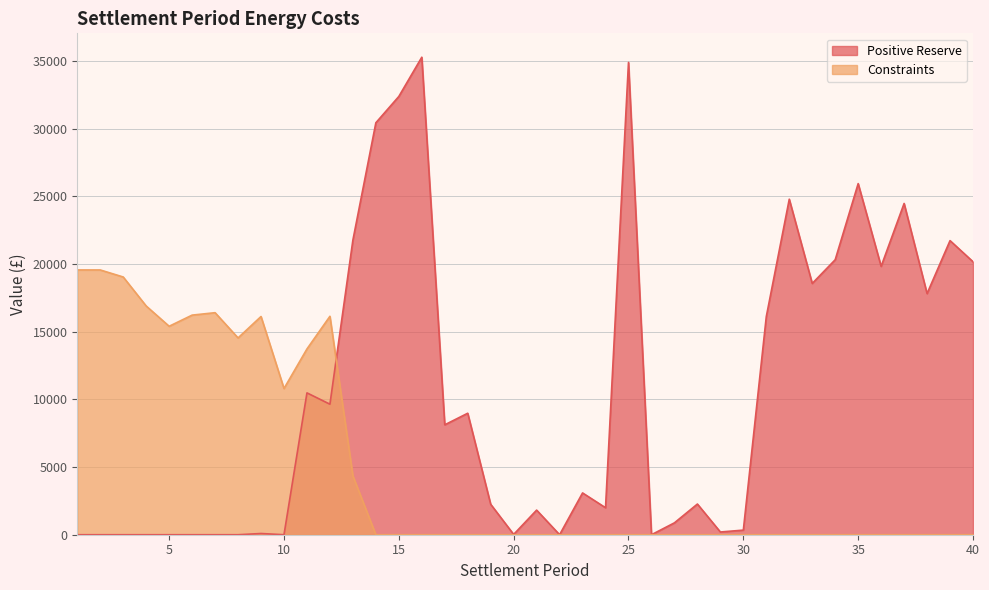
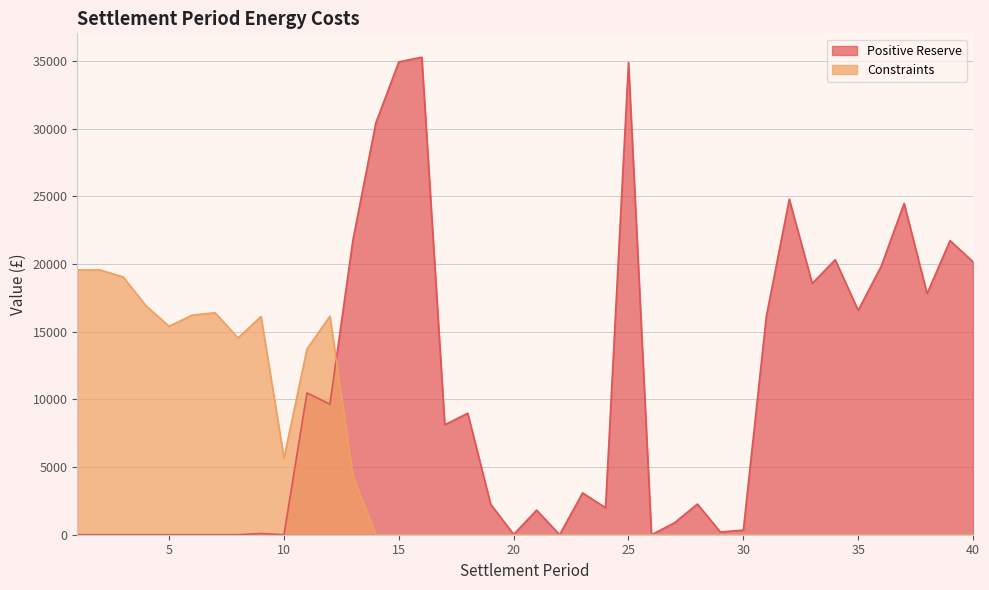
  {
    "Positive Reserve": {
      "5": 0,
      "10": 0,
-     "15": 32400,
+     "15": 34900,
      "25": 34900,
      "30": 300,
-     "35": 25900,
+     "35": 16600,
      "40": 20200
    },
    "Constraints": {
      "5": 15400,
-     "10": 10800,
+     "10": 5700,
      "15": 0,
      "25": 0,
      "30": 0,
      "35": 0,
      "40": 0
    }
  }
